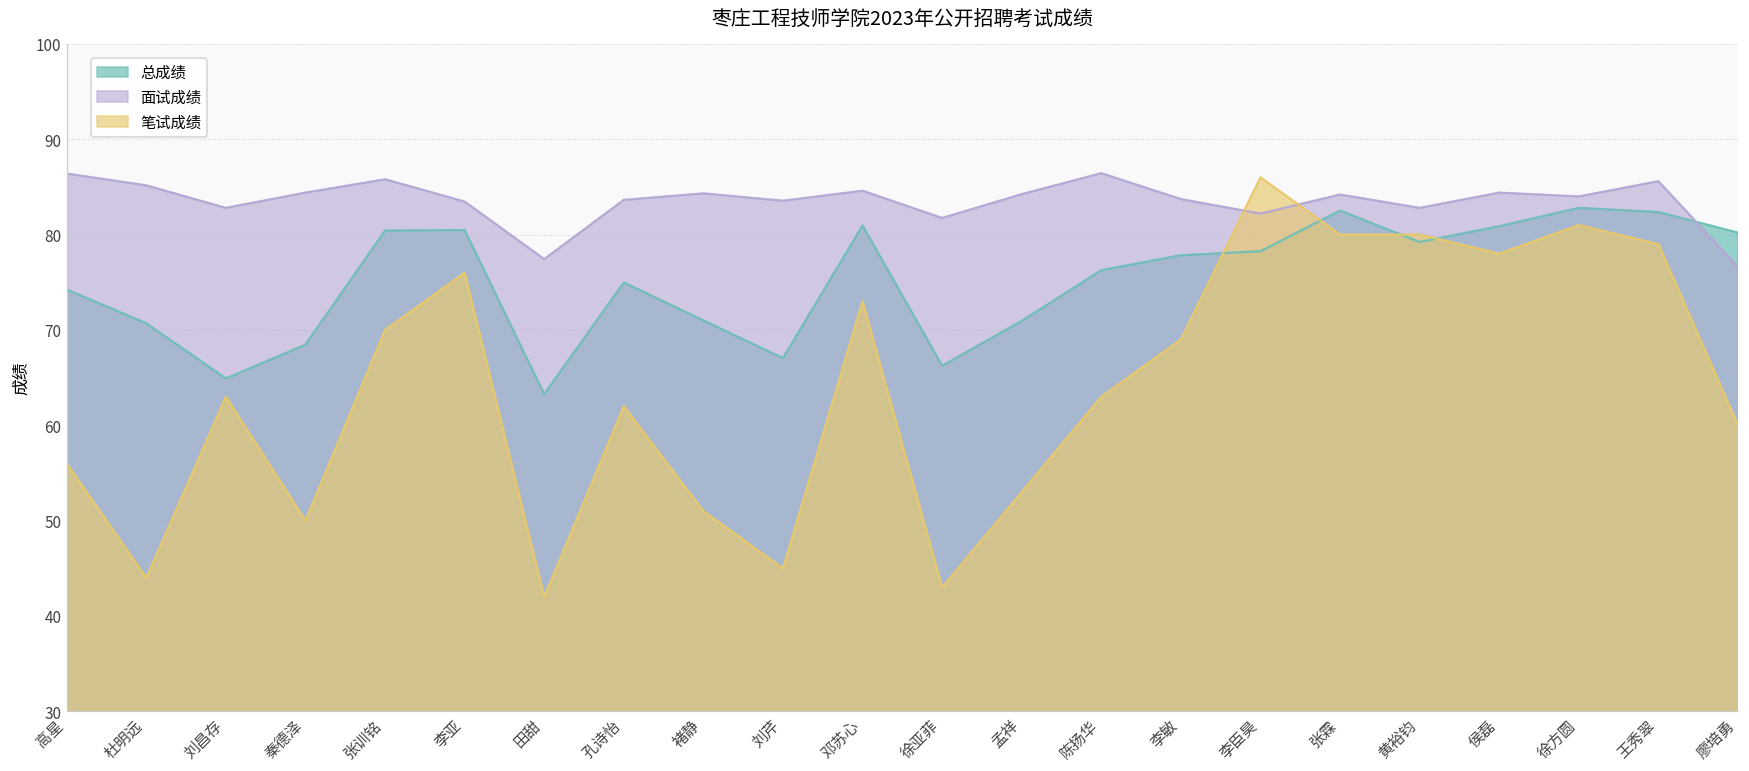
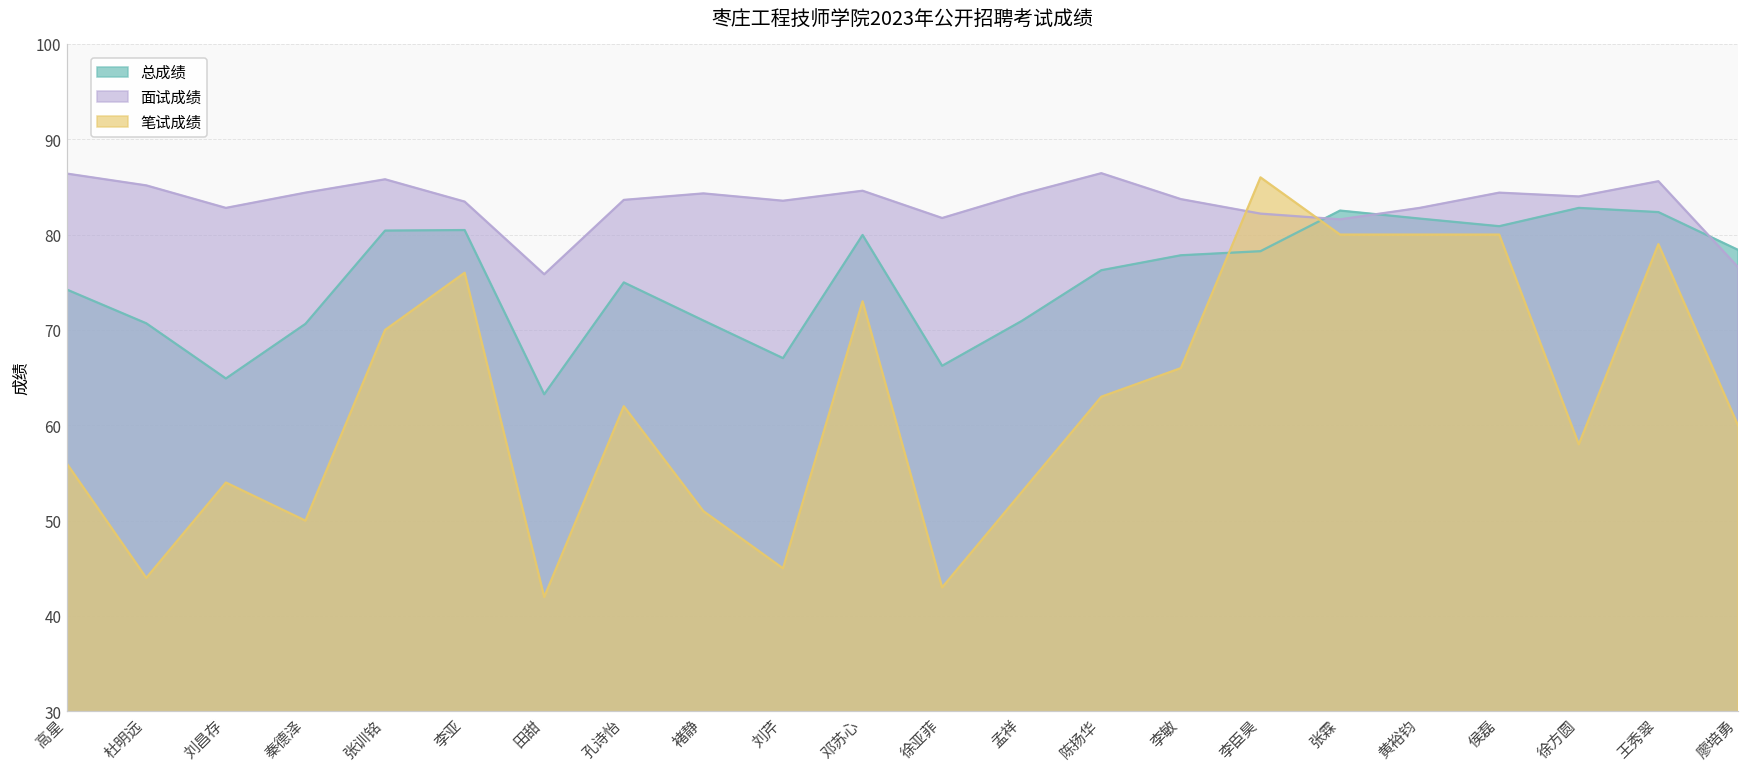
  {
    "总成绩": {
      "高星": 74,
      "杜明远": 71,
      "刘昌存": 65,
-     "秦德泽": 68,
+     "秦德泽": 71,
      "张训铭": 80,
      "李亚": 80,
      "田甜": 63,
      "孔诗怡": 75,
      "褚静": 71,
      "刘芹": 67,
-     "邓苏心": 81,
+     "邓苏心": 80,
      "徐亚菲": 66,
      "孟祥": 71,
      "陈扬华": 76,
      "李敏": 78,
      "李臣昊": 78,
      "张霖": 83,
-     "黄裕钧": 79,
+     "黄裕钧": 82,
      "侯磊": 81,
      "徐方圆": 83,
      "王秀翠": 82,
-     "廖培勇": 80
+     "廖培勇": 78
    },
    "面试成绩": {
      "高星": 86,
      "杜明远": 85,
      "刘昌存": 83,
      "秦德泽": 84,
      "张训铭": 86,
      "李亚": 83,
-     "田甜": 77,
+     "田甜": 76,
      "孔诗怡": 84,
      "褚静": 84,
      "刘芹": 84,
      "邓苏心": 85,
      "徐亚菲": 82,
      "孟祥": 84,
      "陈扬华": 86,
      "李敏": 84,
      "李臣昊": 82,
-     "张霖": 84,
+     "张霖": 82,
      "黄裕钧": 83,
      "侯磊": 84,
      "徐方圆": 84,
      "王秀翠": 86,
      "廖培勇": 77
    },
    "笔试成绩": {
      "高星": 56,
      "杜明远": 44,
-     "刘昌存": 63,
+     "刘昌存": 54,
      "秦德泽": 50,
      "张训铭": 70,
      "李亚": 76,
      "田甜": 42,
      "孔诗怡": 62,
      "褚静": 51,
      "刘芹": 45,
      "邓苏心": 73,
      "徐亚菲": 43,
      "孟祥": 53,
      "陈扬华": 63,
-     "李敏": 69,
+     "李敏": 66,
      "李臣昊": 86,
      "张霖": 80,
      "黄裕钧": 80,
-     "侯磊": 78,
-     "徐方圆": 81,
+     "侯磊": 80,
+     "徐方圆": 58,
      "王秀翠": 79,
      "廖培勇": 60
    }
  }
